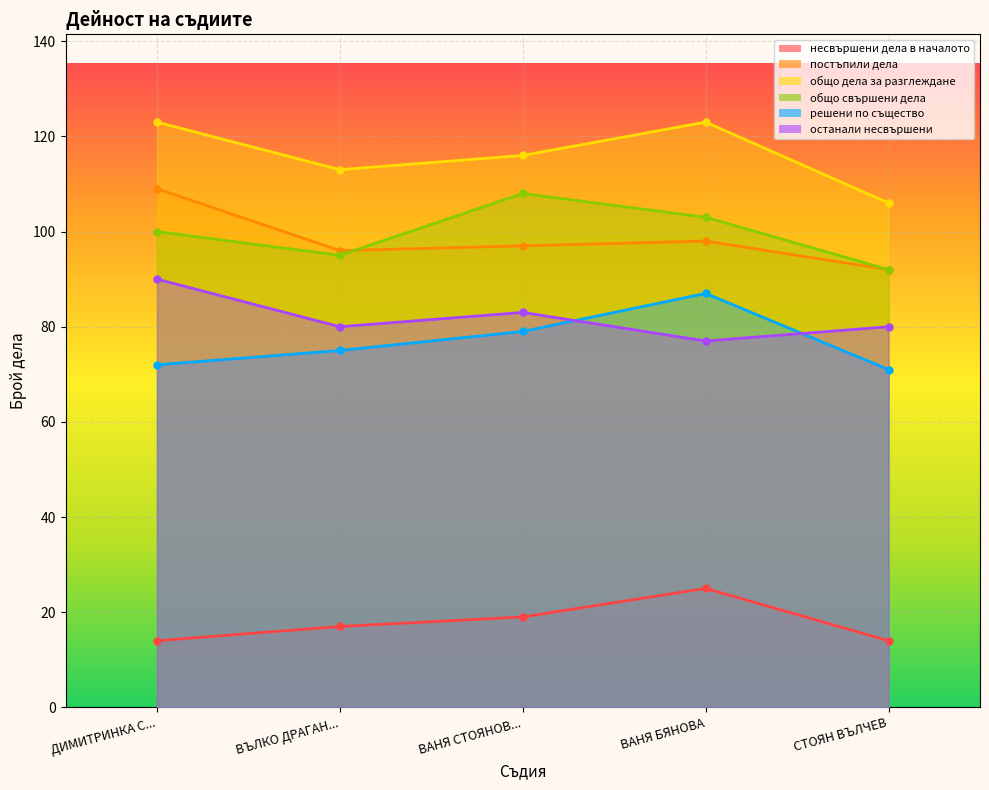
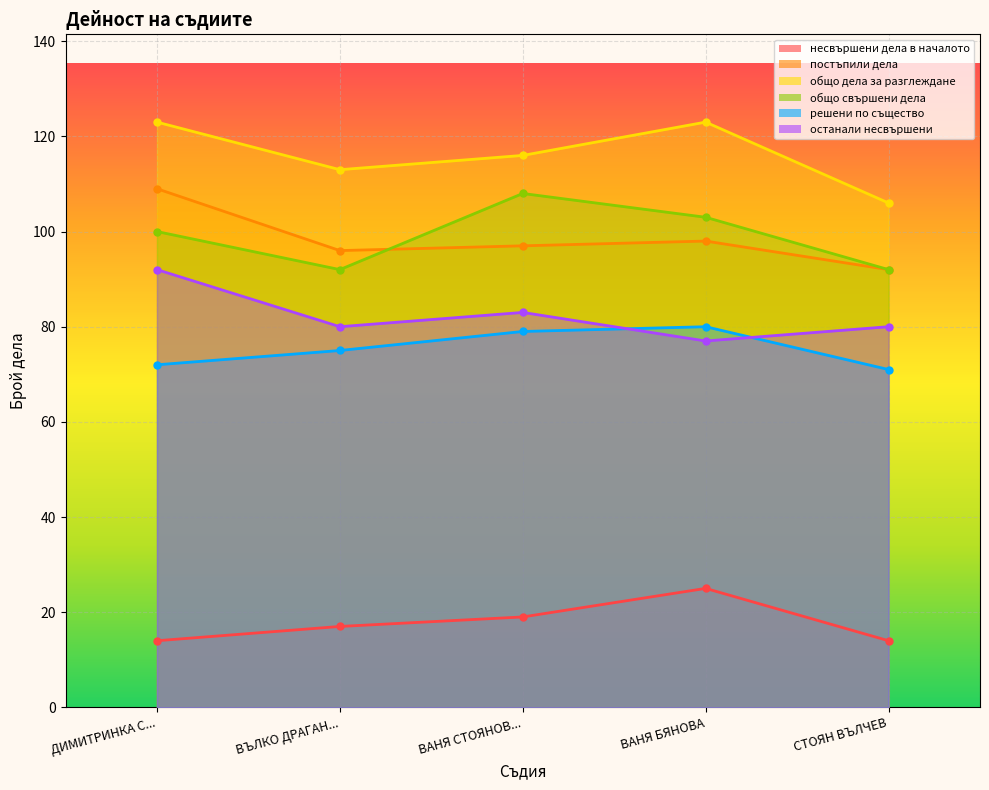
  {
    "общо свършени дела": {
      "ДИМИТРИНКА С...": 100,
-     "ВЪЛКО ДРАГАН...": 95,
+     "ВЪЛКО ДРАГАН...": 92,
      "ВАНЯ СТОЯНОВ...": 108,
      "ВАНЯ БЯНОВА": 103
    },
    "решени по същество": {
      "ДИМИТРИНКА С...": 72,
      "ВЪЛКО ДРАГАН...": 75,
      "ВАНЯ СТОЯНОВ...": 79,
-     "ВАНЯ БЯНОВА": 87,
+     "ВАНЯ БЯНОВА": 80,
      "СТОЯН ВЪЛЧЕВ": 71
    },
    "останали несвършени": {
-     "ДИМИТРИНКА С...": 90,
+     "ДИМИТРИНКА С...": 92,
      "ВЪЛКО ДРАГАН...": 80,
      "ВАНЯ СТОЯНОВ...": 83,
      "ВАНЯ БЯНОВА": 77,
      "СТОЯН ВЪЛЧЕВ": 80
    }
  }
